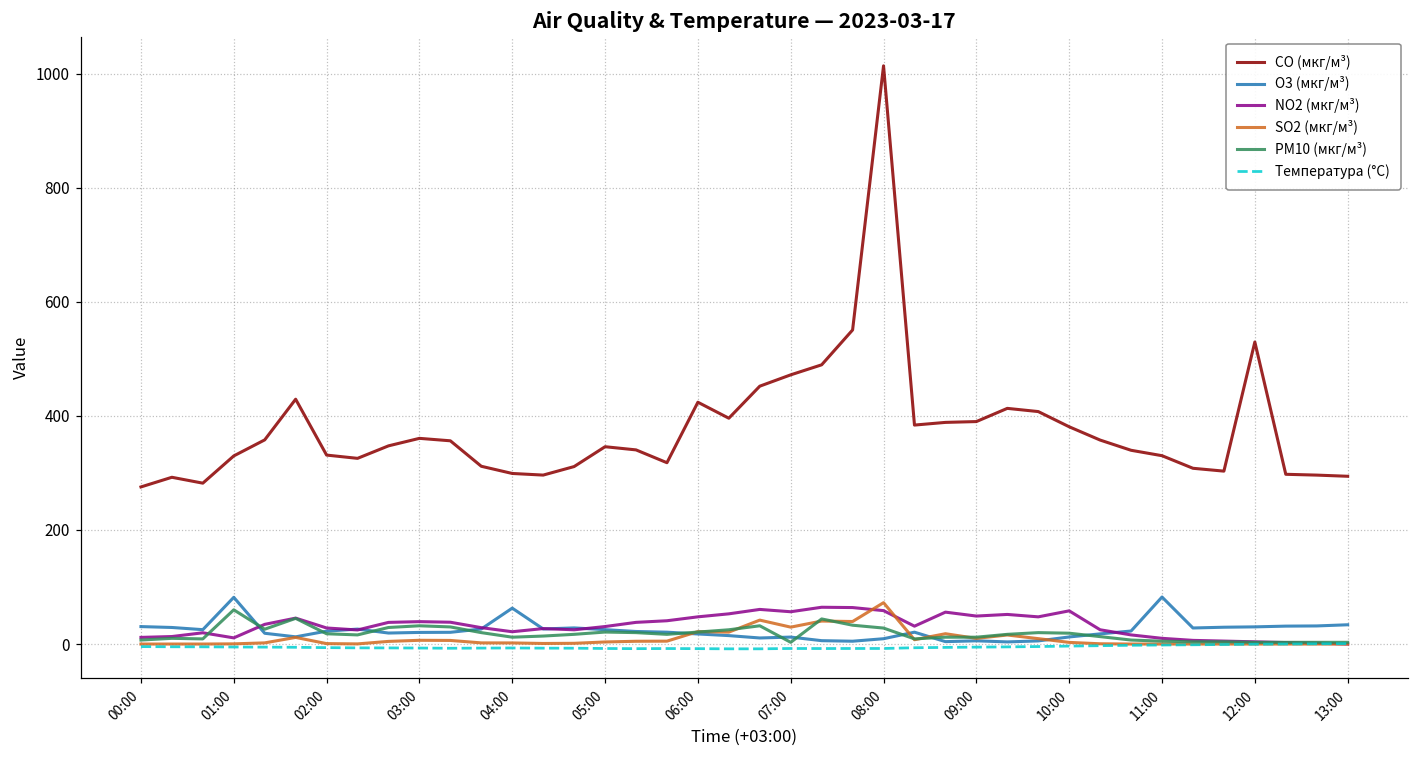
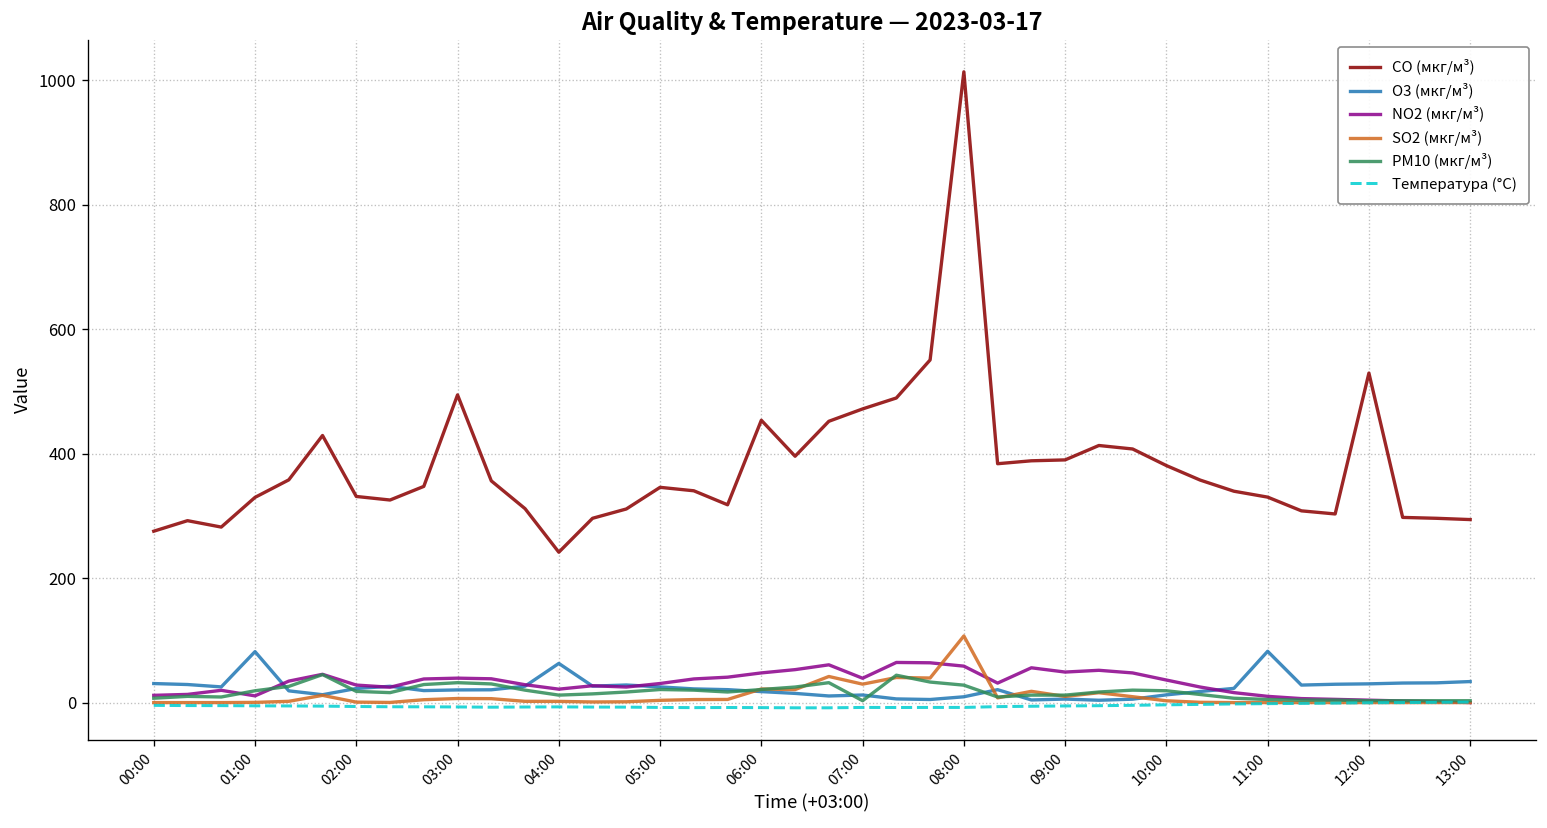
  {
    "CO (мкг/м³)": {
      "00:00": 280,
      "01:00": 330,
      "02:00": 330,
-     "03:00": 360,
-     "04:00": 300,
+     "03:00": 490,
+     "04:00": 240,
      "05:00": 350,
-     "06:00": 420,
+     "06:00": 450,
      "07:00": 470,
      "08:00": 1010,
      "09:00": 390,
      "10:00": 380,
      "11:00": 330,
      "12:00": 530,
      "13:00": 290
    },
    "O3 (мкг/м³)": {
      "00:00": 30,
      "01:00": 80,
      "03:00": 20,
      "04:00": 60,
      "07:00": 10,
      "08:00": 10,
      "10:00": 10,
      "11:00": 80,
      "12:00": 30,
      "13:00": 30
    },
    "NO2 (мкг/м³)": {
      "01:00": 10,
      "02:00": 30,
      "03:00": 40,
      "04:00": 20,
      "05:00": 30,
      "06:00": 50,
-     "07:00": 60,
+     "07:00": 40,
      "08:00": 60,
      "09:00": 50,
-     "10:00": 60,
+     "10:00": 40,
      "11:00": 10
    },
    "SO2 (мкг/м³)": {
      "01:00": 0,
      "02:00": 0,
      "03:00": 10,
      "04:00": 0,
      "05:00": 0,
      "07:00": 30,
-     "08:00": 70,
+     "08:00": 110,
      "10:00": 0
    },
    "PM10 (мкг/м³)": {
-     "01:00": 60,
+     "01:00": 20,
      "03:00": 30,
      "04:00": 10,
      "07:00": 0,
      "08:00": 30,
      "10:00": 20,
      "11:00": 10
    },
    "Температура (°C)": {
      "01:00": -10,
      "02:00": -10,
      "03:00": -10,
      "04:00": -10,
      "05:00": -10,
      "06:00": -10,
      "07:00": -10,
      "08:00": -10,
      "09:00": -10,
      "10:00": 0
    }
  }
